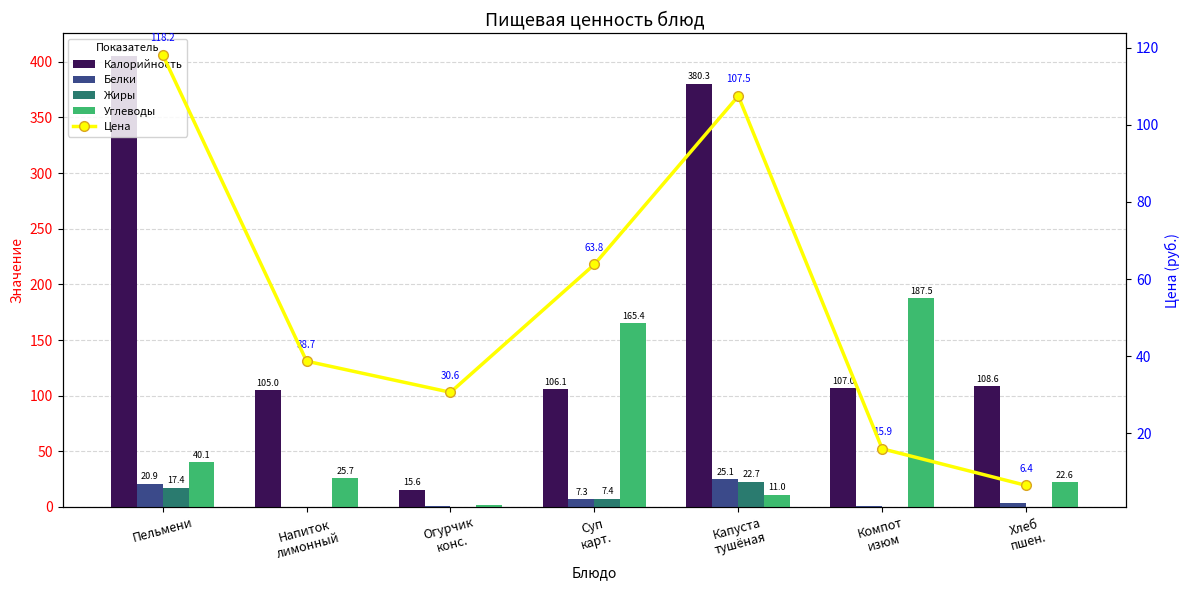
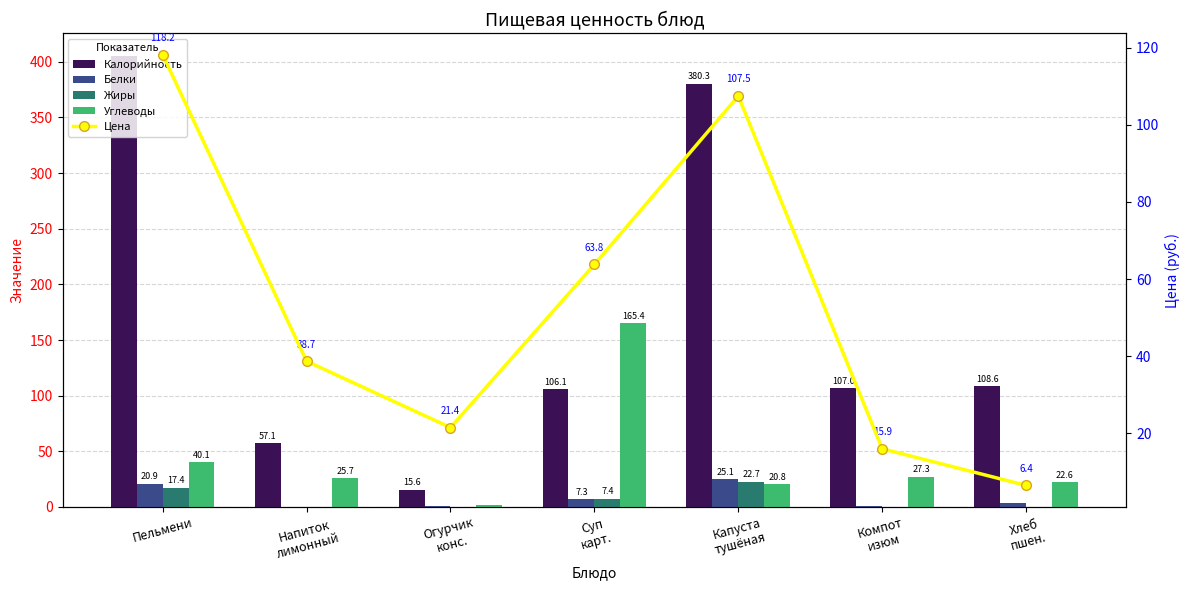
  {
    "Калорийность": {
-     "Напиток лимонный": 105.0,
+     "Напиток лимонный": 57.1,
      "Огурчик конс.": 15.6,
      "Суп карт.": 106.1,
      "Капуста тушёная": 380.3,
      "Компот изюм": 107.0,
      "Хлеб пшен.": 108.6
    },
    "Углеводы": {
      "Пельмени": 40.1,
      "Напиток лимонный": 25.7,
      "Суп карт.": 165.4,
-     "Капуста тушёная": 11.0,
-     "Компот изюм": 187.5,
+     "Капуста тушёная": 20.8,
+     "Компот изюм": 27.3,
      "Хлеб пшен.": 22.6
    },
    "Цена": {
      "Напиток лимонный": 38.7,
-     "Огурчик конс.": 30.6,
+     "Огурчик конс.": 21.4,
      "Суп карт.": 63.8,
      "Капуста тушёная": 107.5,
      "Компот изюм": 15.9,
      "Хлеб пшен.": 6.4
    }
  }
